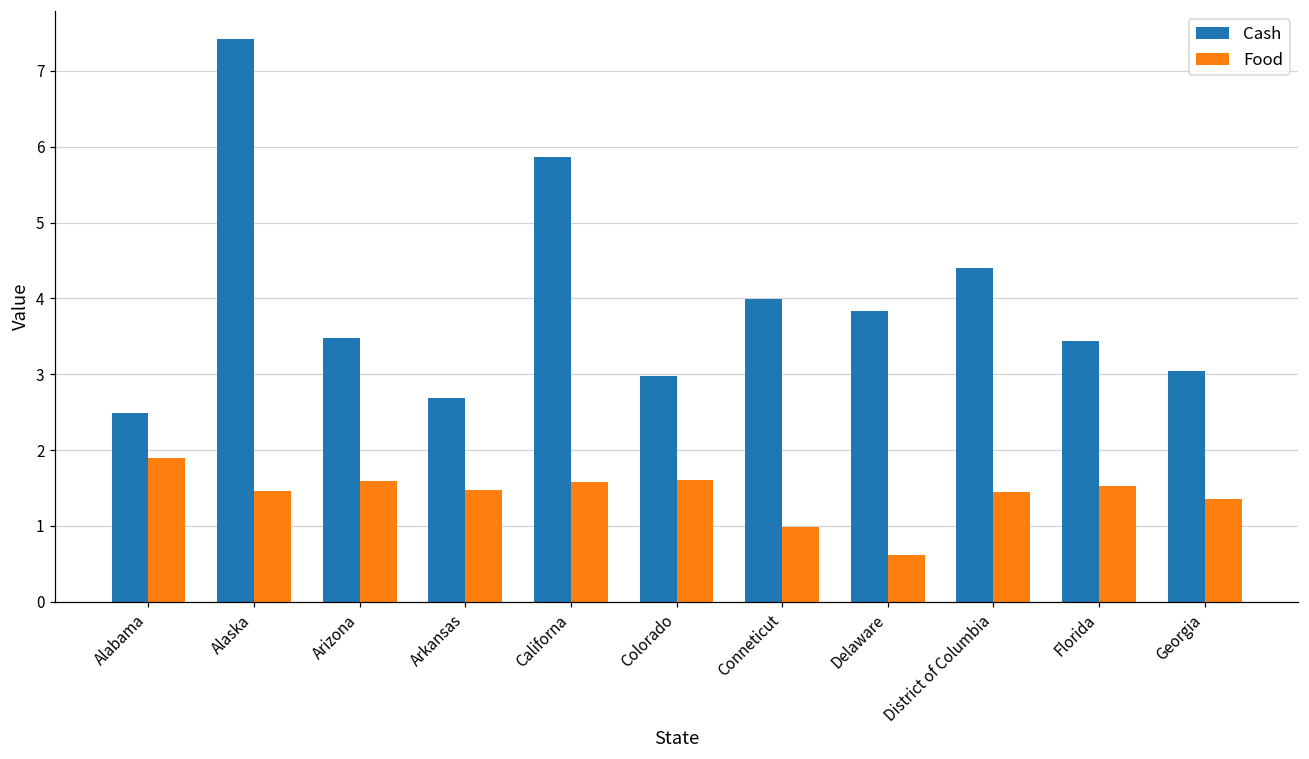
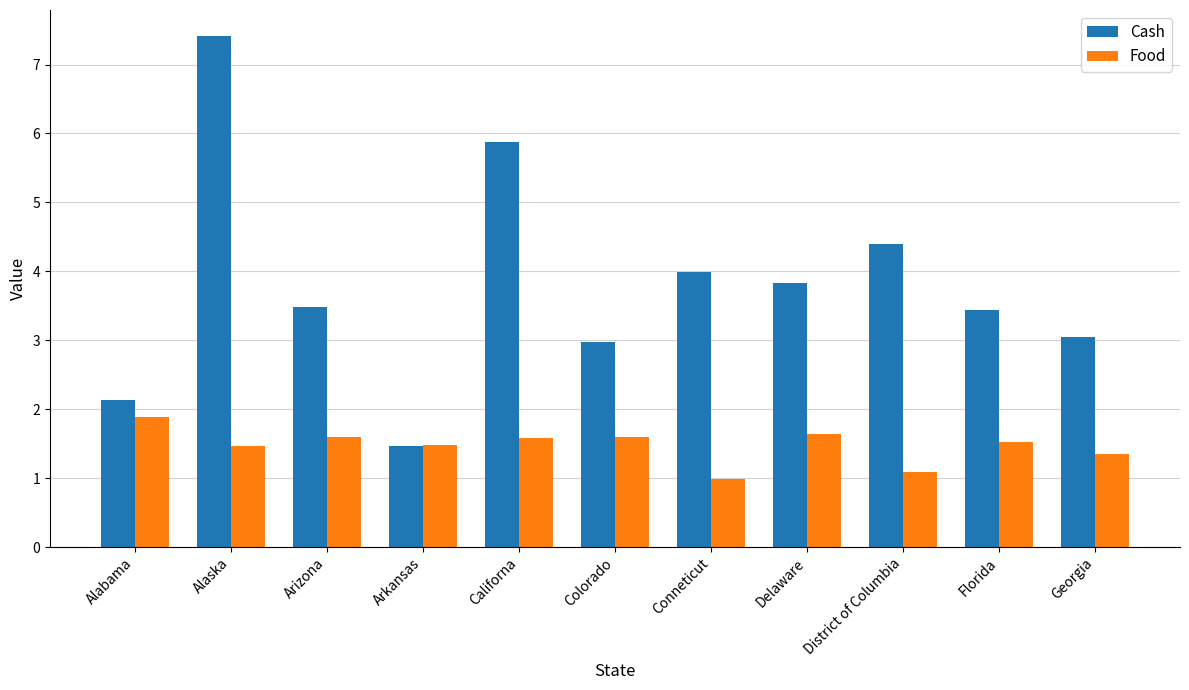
  {
    "Cash": {
-     "Alabama": 2.5,
+     "Alabama": 2.1,
      "Alaska": 7.4,
      "Arizona": 3.5,
-     "Arkansas": 2.7,
+     "Arkansas": 1.5,
      "Californa": 5.9,
      "Colorado": 3.0,
      "Conneticut": 4.0,
      "Delaware": 3.8,
      "District of Columbia": 4.4,
      "Florida": 3.4,
      "Georgia": 3.0
    },
    "Food": {
      "Alabama": 1.9,
      "Alaska": 1.5,
      "Arizona": 1.6,
      "Arkansas": 1.5,
      "Californa": 1.6,
      "Colorado": 1.6,
      "Conneticut": 1.0,
-     "Delaware": 0.6,
-     "District of Columbia": 1.5,
+     "Delaware": 1.6,
+     "District of Columbia": 1.1,
      "Florida": 1.5,
      "Georgia": 1.4
    }
  }
